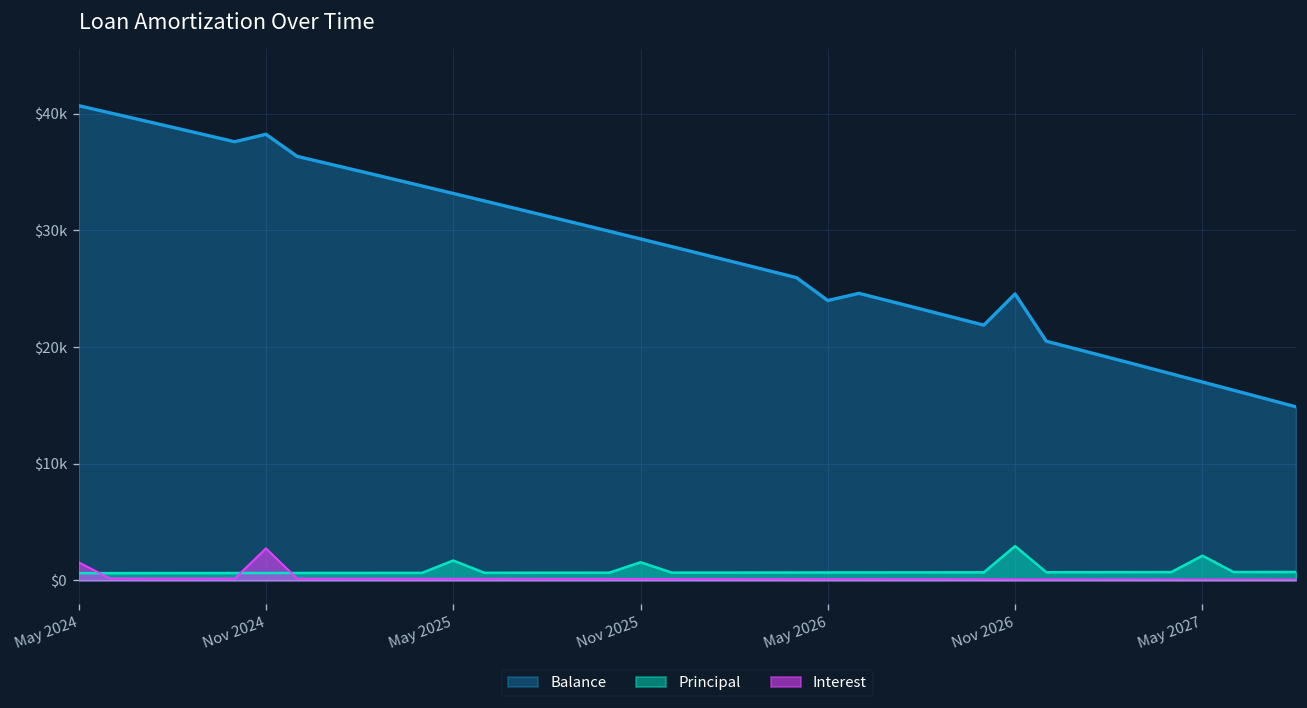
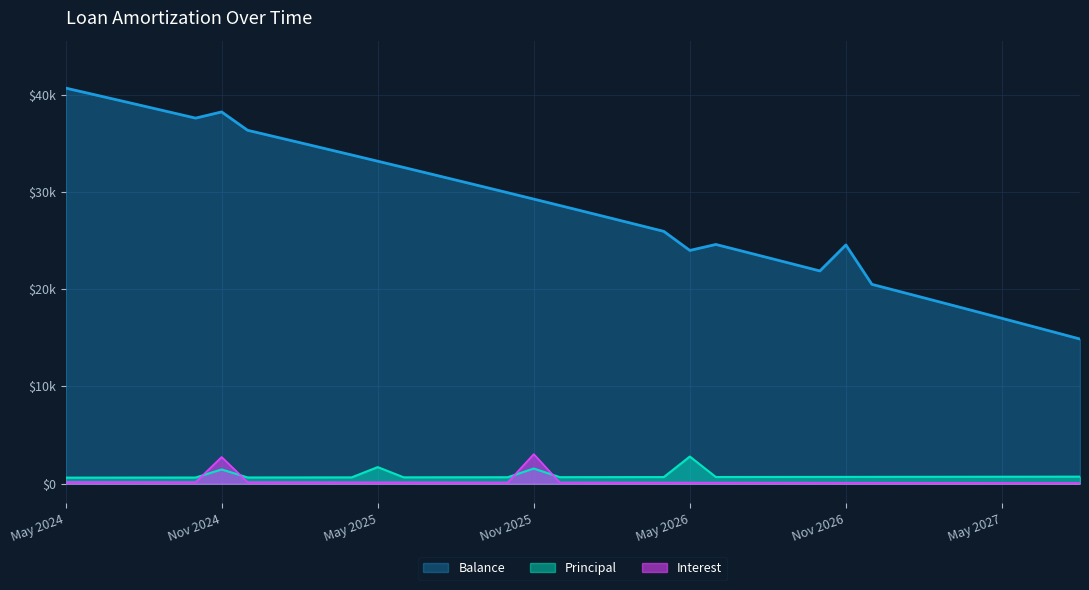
  {
    "Balance": {
      "May 2024": "$41000",
      "Nov 2024": "$38000",
      "May 2025": "$33000",
      "Nov 2025": "$29000",
      "May 2026": "$24000",
      "Nov 2026": "$25000",
      "May 2027": "$17000"
    },
    "Principal": {
      "May 2024": "$1000",
-     "Nov 2024": "$600",
+     "Nov 2024": "$1500",
      "May 2025": "$2000",
      "Nov 2025": "$2000",
-     "May 2026": "$1000",
-     "Nov 2026": "$3000",
-     "May 2027": "$2000"
+     "May 2026": "$3000",
+     "Nov 2026": "$1000",
+     "May 2027": "$1000"
    },
    "Interest": {
-     "May 2024": "$2000",
+     "May 2024": "$0",
      "Nov 2024": "$3000",
      "May 2025": "$0",
-     "Nov 2025": "$0",
+     "Nov 2025": "$3000",
      "May 2026": "$0",
      "Nov 2026": "$0",
      "May 2027": "$0"
    }
  }
